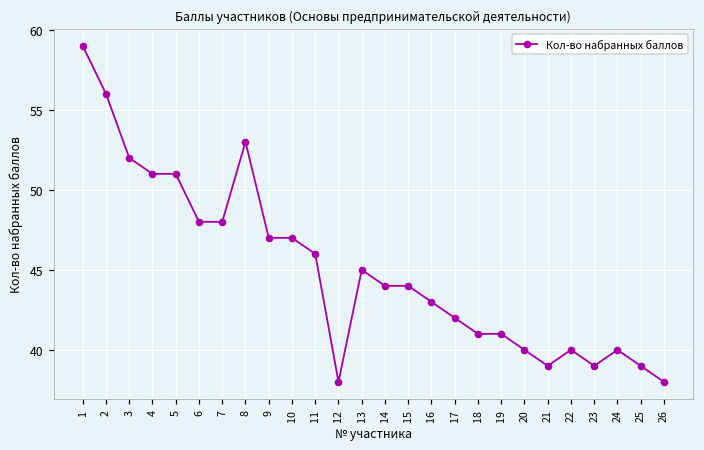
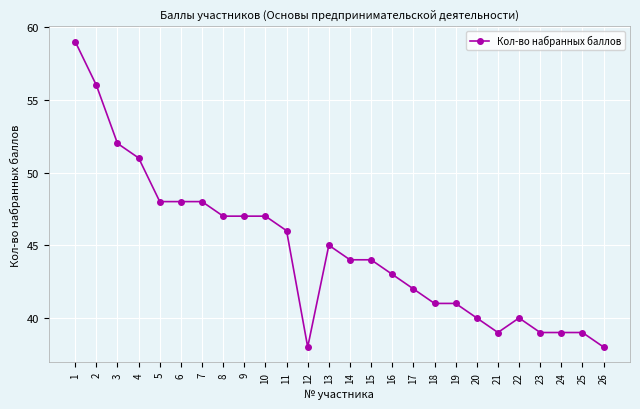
  {
    "1": 59,
    "2": 56,
    "3": 52,
    "4": 51,
-   "5": 51,
+   "5": 48,
    "6": 48,
    "7": 48,
-   "8": 53,
+   "8": 47,
    "9": 47,
    "10": 47,
    "11": 46,
    "12": 38,
    "13": 45,
    "14": 44,
    "15": 44,
    "16": 43,
    "17": 42,
    "18": 41,
    "19": 41,
    "20": 40,
    "21": 39,
    "22": 40,
    "23": 39,
-   "24": 40,
+   "24": 39,
    "25": 39,
    "26": 38
  }
